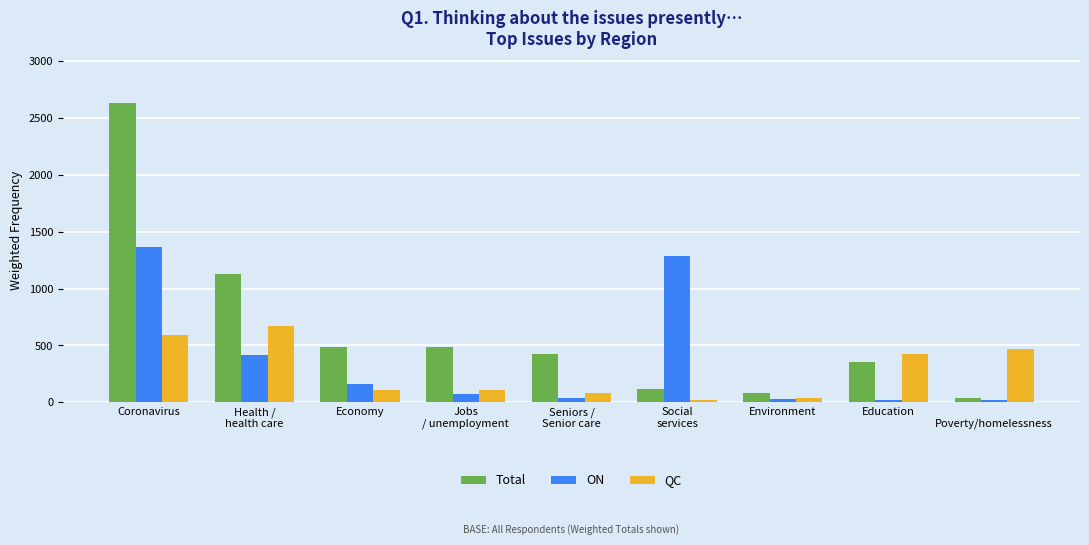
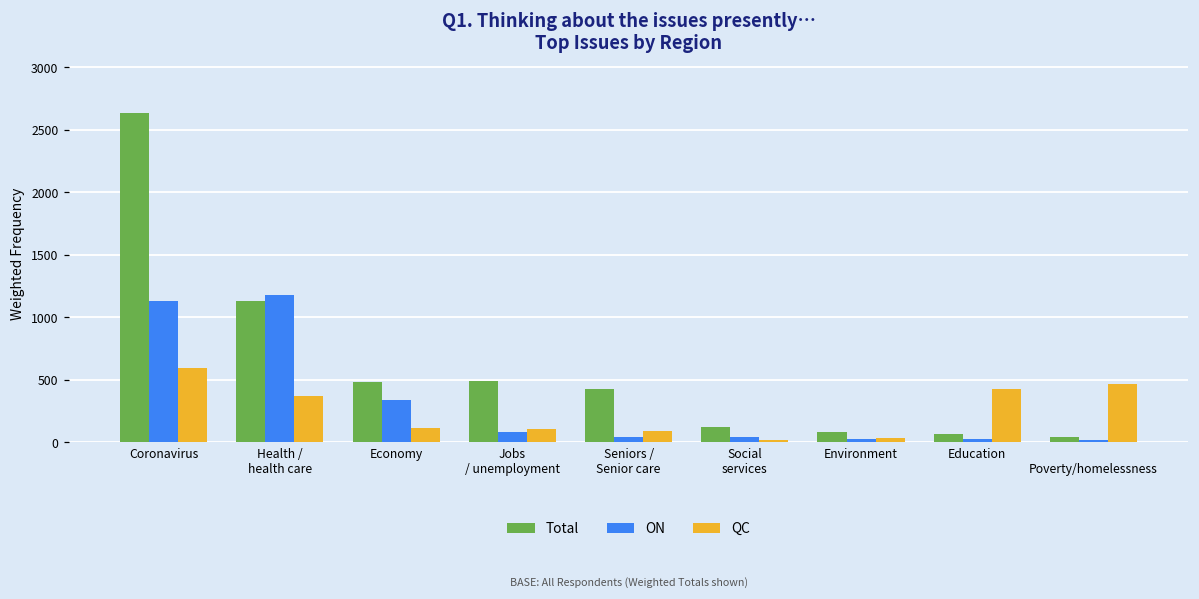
  {
    "Total": {
      "Coronavirus": 2630,
      "Health / health care": 1130,
      "Economy": 480,
      "Jobs / unemployment": 490,
      "Seniors / Senior care": 430,
      "Social services": 120,
      "Environment": 80,
-     "Education": 360,
+     "Education": 60,
      "Poverty/homelessness": 40
    },
    "ON": {
-     "Coronavirus": 1360,
-     "Health / health care": 410,
-     "Economy": 160,
+     "Coronavirus": 1130,
+     "Health / health care": 1180,
+     "Economy": 340,
      "Jobs / unemployment": 80,
      "Seniors / Senior care": 40,
-     "Social services": 1280,
+     "Social services": 40,
      "Environment": 30
    },
    "QC": {
      "Coronavirus": 600,
-     "Health / health care": 670,
+     "Health / health care": 370,
      "Economy": 110,
      "Jobs / unemployment": 110,
      "Seniors / Senior care": 80,
      "Environment": 30,
      "Education": 420,
      "Poverty/homelessness": 470
    }
  }
